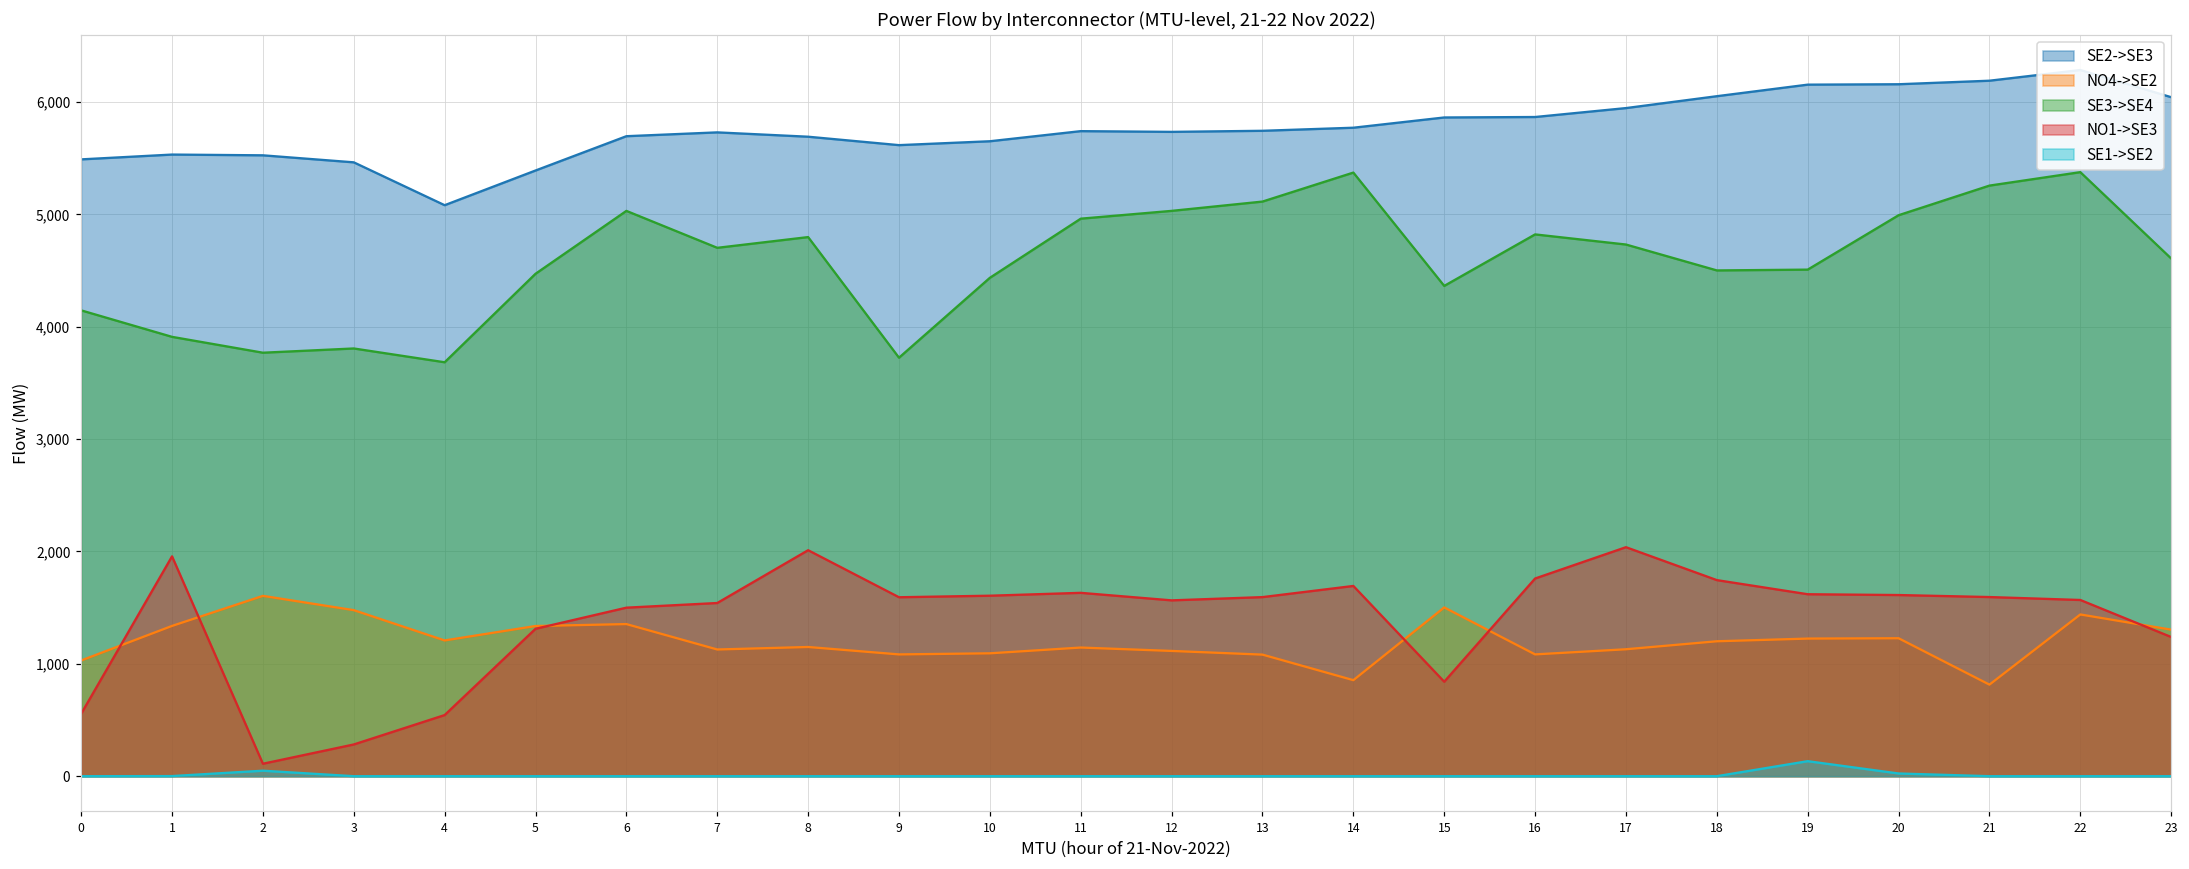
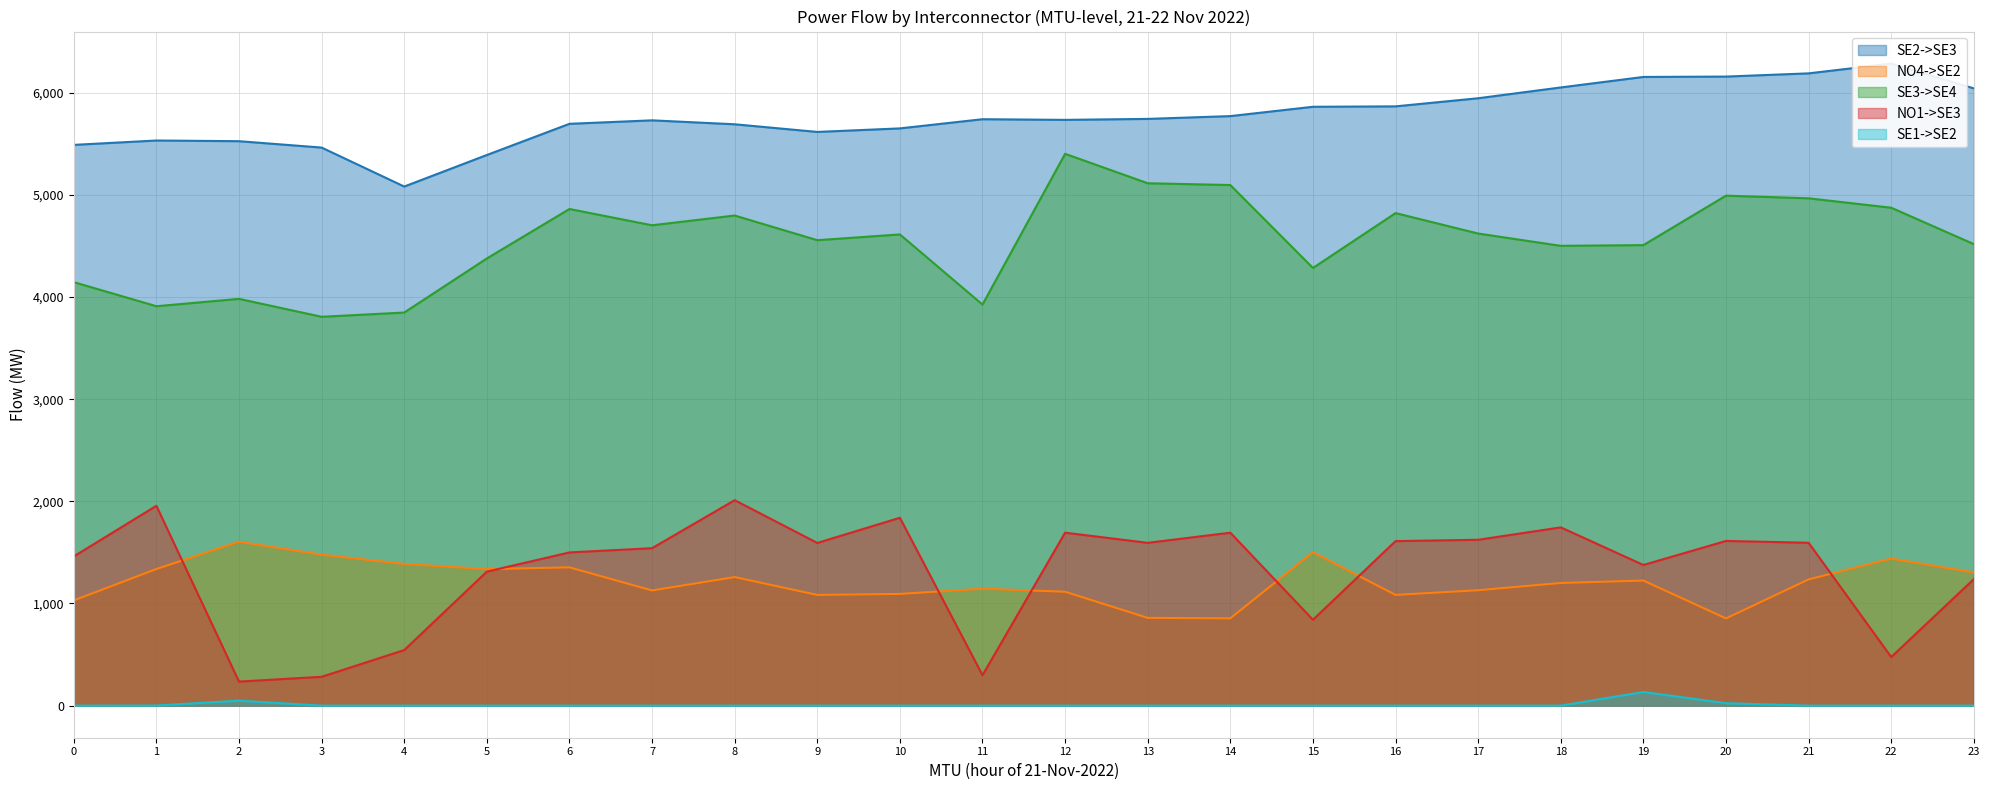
  {
    "NO4->SE2": {
      "0": "1,030",
      "1": "1,340",
      "2": "1,600",
      "3": "1,480",
-     "4": "1,210",
+     "4": "1,390",
      "6": "1,350",
      "7": "1,130",
-     "8": "1,150",
+     "8": "1,260",
      "9": "1,080",
      "10": "1,090",
      "11": "1,140",
      "12": "1,110",
-     "13": "1,080",
+     "13": "860",
      "14": "850",
      "15": "1,500",
      "16": "1,080",
      "17": "1,130",
      "18": "1,200",
      "19": "1,220",
-     "20": "1,230",
-     "21": "810",
+     "20": "850",
+     "21": "1,240",
      "22": "1,440",
      "23": "1,300"
    },
    "SE3->SE4": {
      "0": "4,150",
      "1": "3,910",
-     "2": "3,770",
+     "2": "3,980",
      "3": "3,810",
-     "4": "3,680",
-     "5": "4,470",
-     "6": "5,030",
+     "4": "3,850",
+     "5": "4,380",
+     "6": "4,860",
      "7": "4,700",
      "8": "4,800",
-     "9": "3,720",
-     "10": "4,440",
-     "11": "4,960",
-     "12": "5,030",
+     "9": "4,560",
+     "10": "4,610",
+     "11": "3,930",
+     "12": "5,400",
      "13": "5,110",
-     "14": "5,370",
-     "15": "4,360",
+     "14": "5,100",
+     "15": "4,280",
      "16": "4,820",
-     "17": "4,730",
+     "17": "4,620",
      "18": "4,500",
      "19": "4,510",
      "20": "4,990",
-     "21": "5,260",
-     "22": "5,380",
-     "23": "4,610"
+     "21": "4,970",
+     "22": "4,870",
+     "23": "4,520"
    },
    "NO1->SE3": {
-     "0": "560",
+     "0": "1,460",
      "1": "1,960",
-     "2": "110",
+     "2": "240",
      "3": "280",
      "4": "540",
      "6": "1,500",
      "7": "1,540",
      "8": "2,010",
      "9": "1,590",
-     "10": "1,610",
-     "11": "1,630",
-     "12": "1,560",
+     "10": "1,840",
+     "11": "300",
+     "12": "1,690",
      "13": "1,590",
      "14": "1,690",
      "15": "840",
-     "16": "1,760",
-     "17": "2,040",
+     "16": "1,610",
+     "17": "1,620",
      "18": "1,740",
-     "19": "1,620",
+     "19": "1,380",
      "20": "1,610",
      "21": "1,590",
-     "22": "1,570",
+     "22": "480",
      "23": "1,240"
    }
  }
